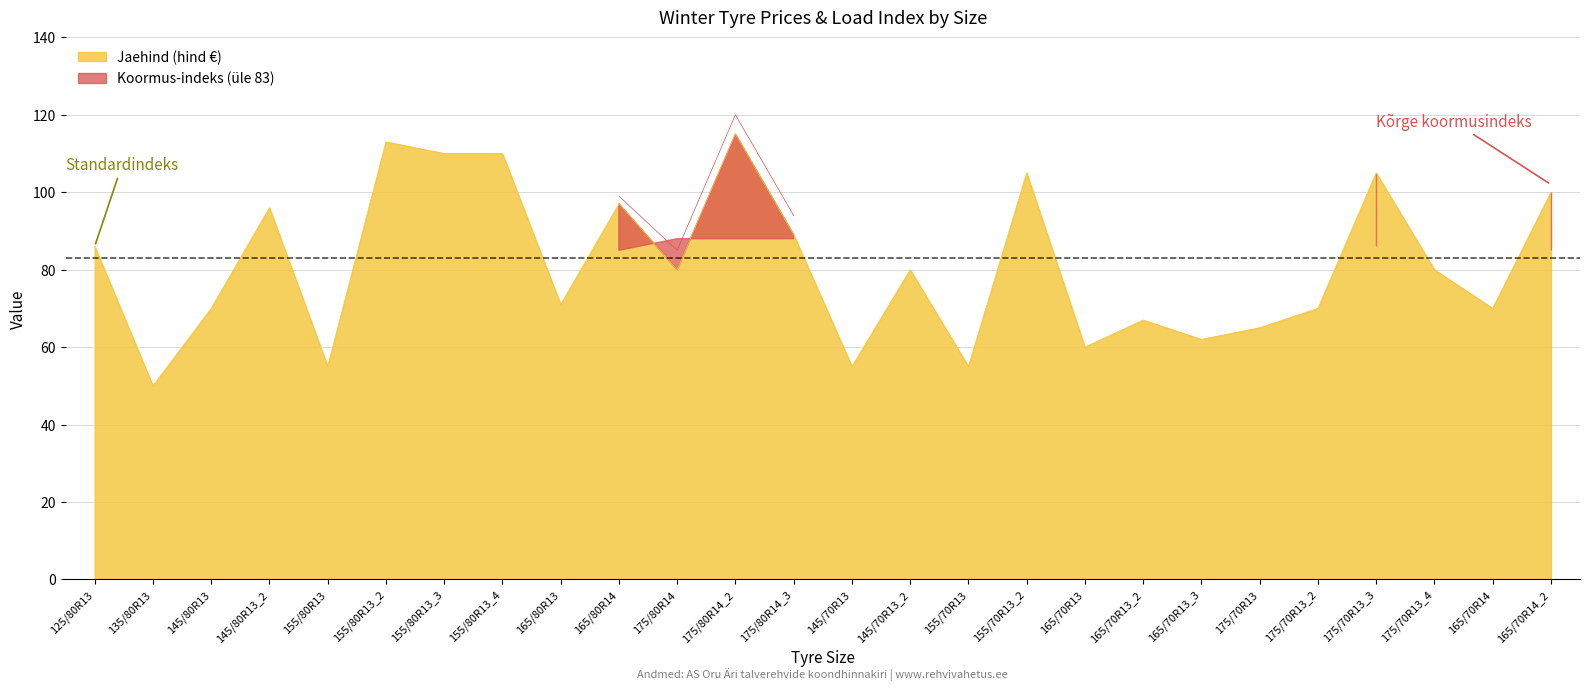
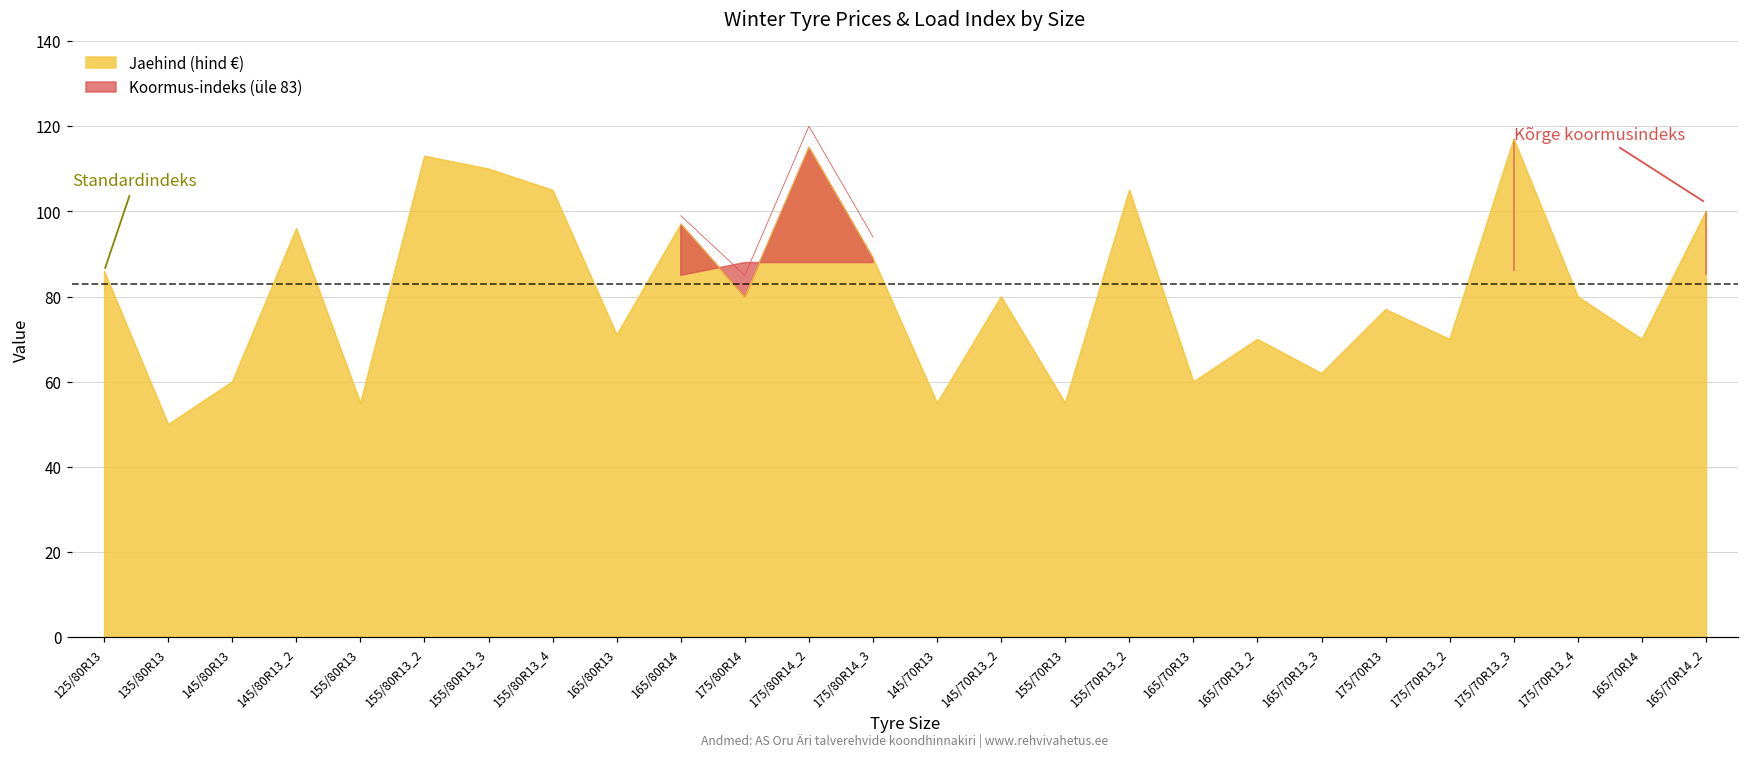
  {
    "Jaehind (hind €)": {
      "125/80R13": 86,
      "135/80R13": 50,
-     "145/80R13": 70,
+     "145/80R13": 60,
      "145/80R13_2": 96,
      "155/80R13": 55,
      "155/80R13_2": 113,
      "155/80R13_3": 110,
-     "155/80R13_4": 110,
+     "155/80R13_4": 105,
      "165/80R13": 71,
      "165/80R14": 97,
      "175/80R14": 80,
      "175/80R14_2": 115,
      "175/80R14_3": 89,
      "145/70R13": 55,
      "145/70R13_2": 80,
      "155/70R13": 55,
      "155/70R13_2": 105,
      "165/70R13": 60,
-     "165/70R13_2": 67,
+     "165/70R13_2": 70,
      "165/70R13_3": 62,
-     "175/70R13": 65,
+     "175/70R13": 77,
      "175/70R13_2": 70,
-     "175/70R13_3": 105,
+     "175/70R13_3": 117,
      "175/70R13_4": 80,
      "165/70R14": 70,
      "165/70R14_2": 100
    }
  }
